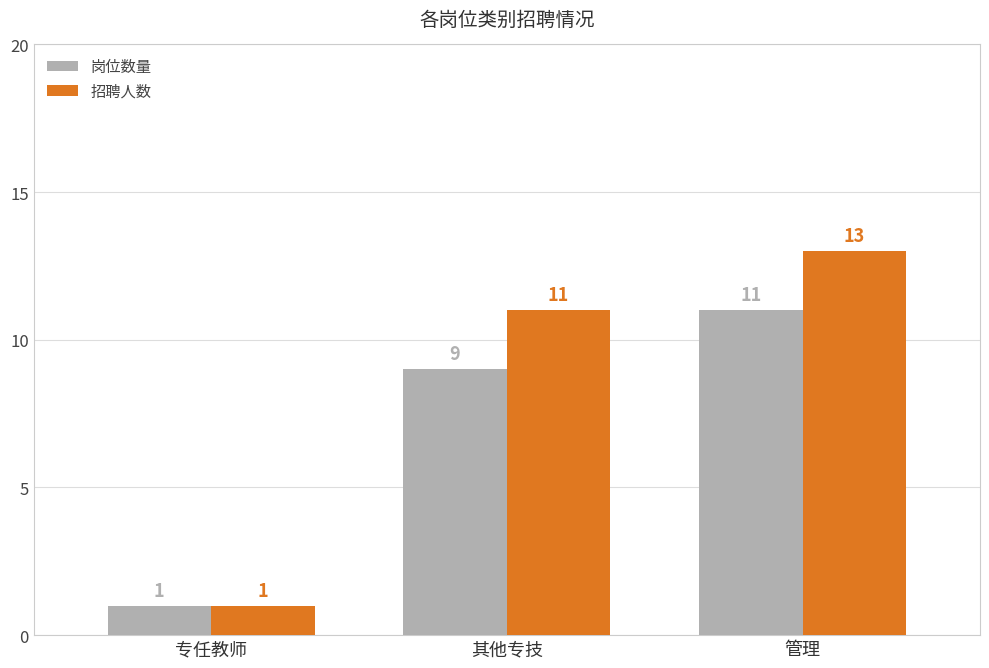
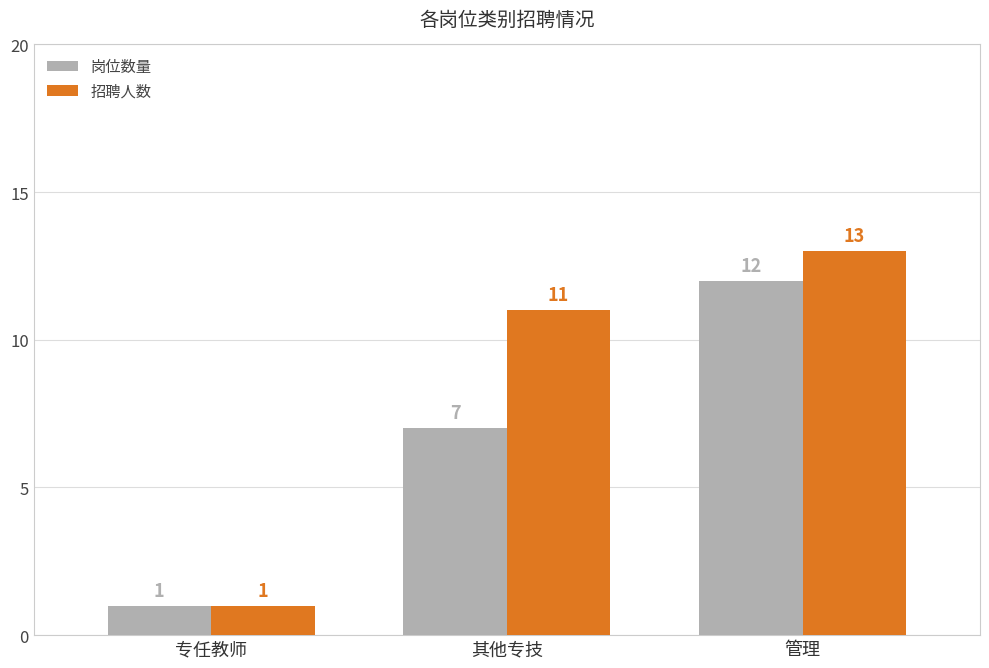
  {
    "岗位数量": {
      "专任教师": 1,
-     "其他专技": 9,
-     "管理": 11
+     "其他专技": 7,
+     "管理": 12
    },
    "招聘人数": {
      "专任教师": 1,
      "其他专技": 11,
      "管理": 13
    }
  }
